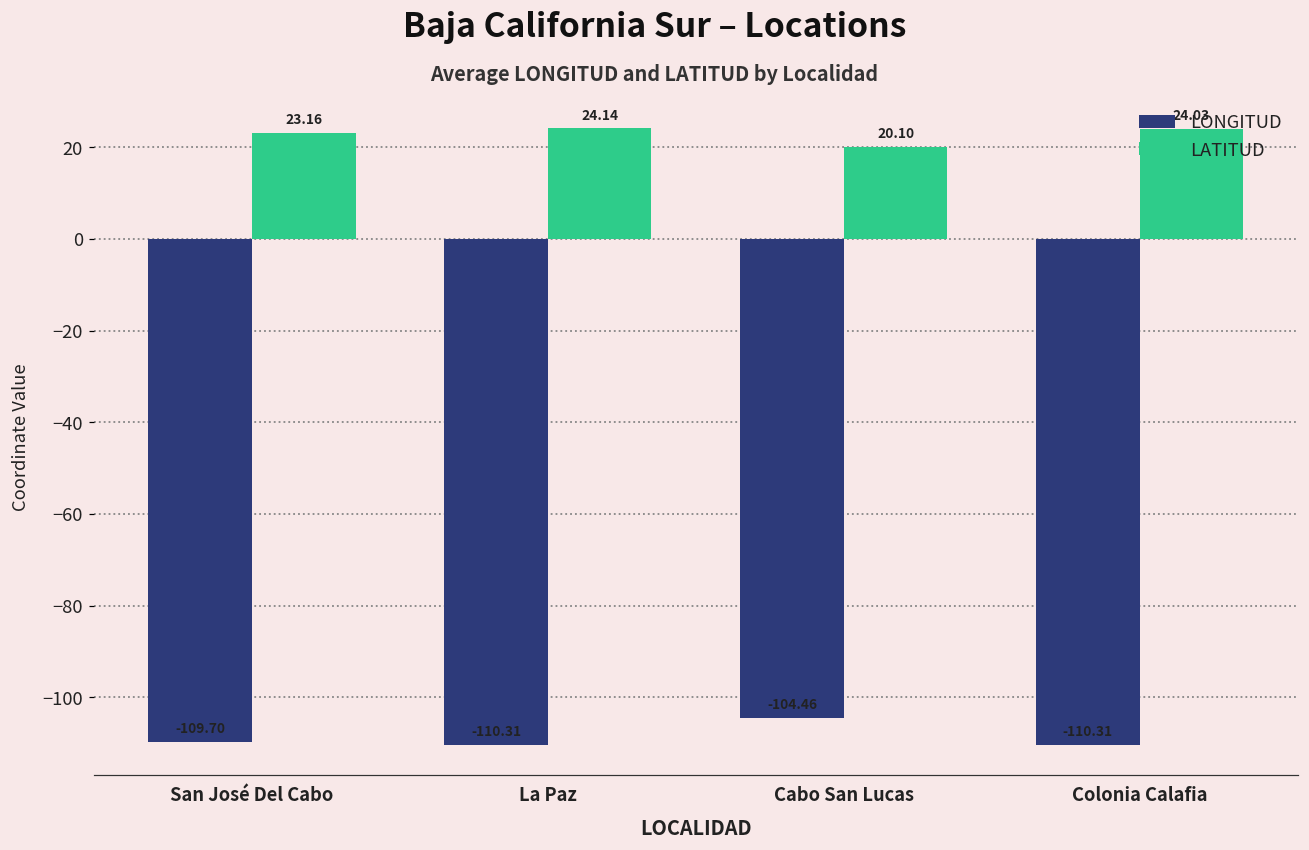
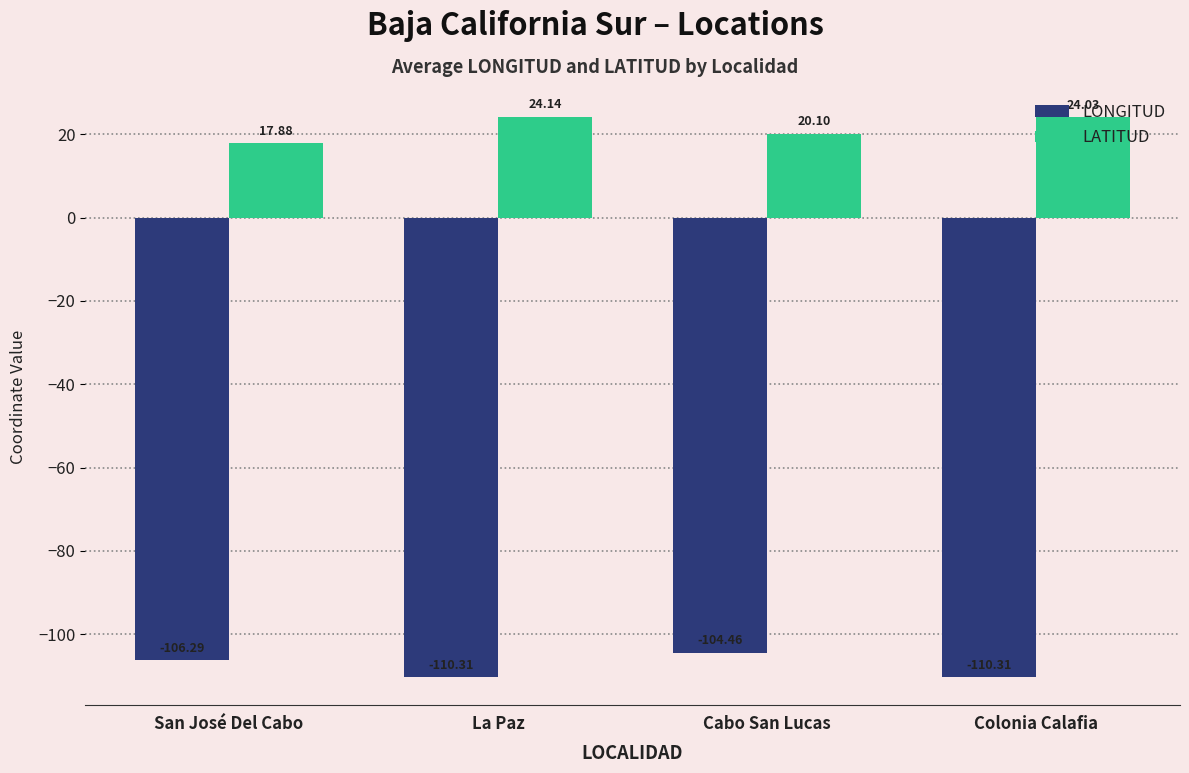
  {
    "LONGITUD": {
-     "San José Del Cabo": -109.70,
+     "San José Del Cabo": -106.29,
      "La Paz": -110.31,
      "Cabo San Lucas": -104.46,
      "Colonia Calafia": -110.31
    },
    "LATITUD": {
-     "San José Del Cabo": 23.16,
+     "San José Del Cabo": 17.88,
      "La Paz": 24.14,
      "Cabo San Lucas": 20.10,
      "Colonia Calafia": 24.03
    }
  }
